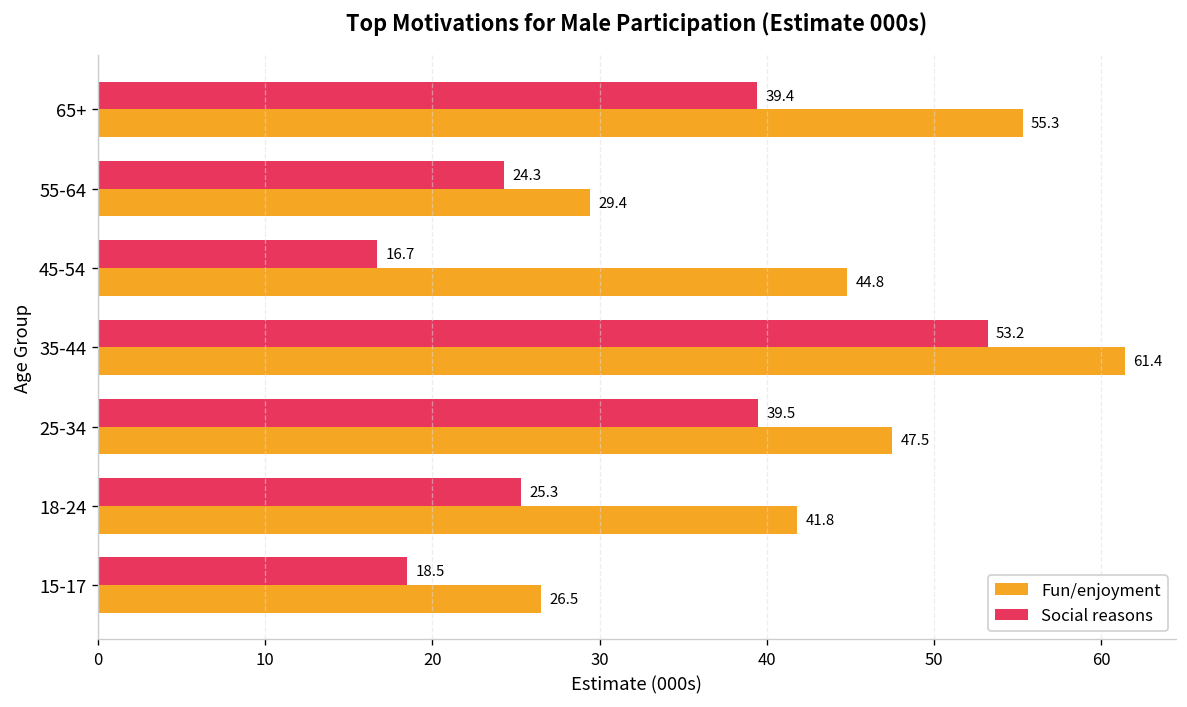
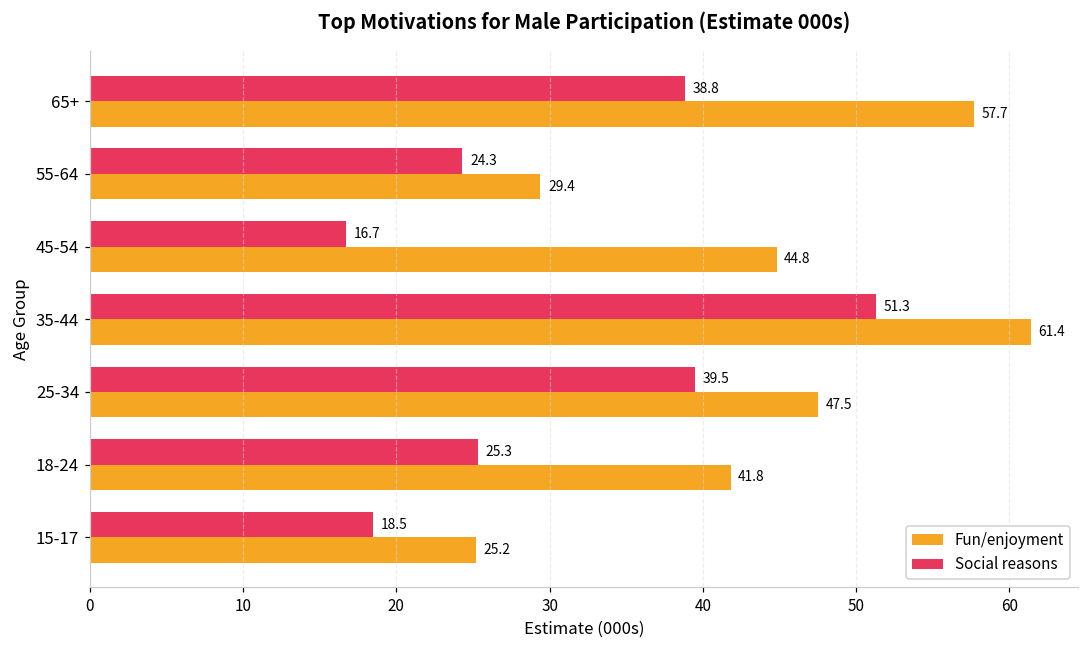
  {
    "Fun/enjoyment": {
-     "65+": 55.3,
+     "65+": 57.7,
      "55-64": 29.4,
      "45-54": 44.8,
      "35-44": 61.4,
      "25-34": 47.5,
      "18-24": 41.8,
-     "15-17": 26.5
+     "15-17": 25.2
    },
    "Social reasons": {
-     "65+": 39.4,
+     "65+": 38.8,
      "55-64": 24.3,
      "45-54": 16.7,
-     "35-44": 53.2,
+     "35-44": 51.3,
      "25-34": 39.5,
      "18-24": 25.3,
      "15-17": 18.5
    }
  }
